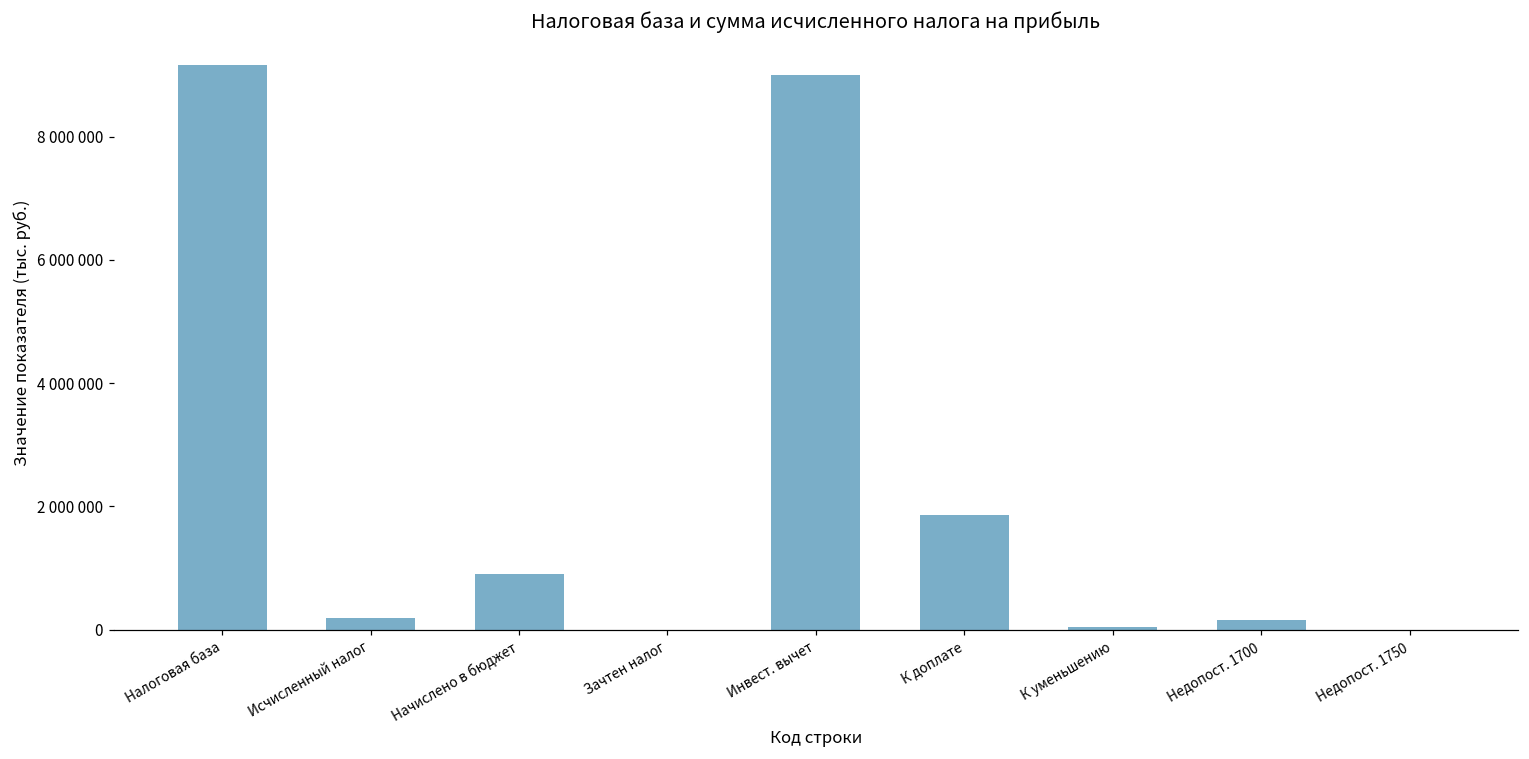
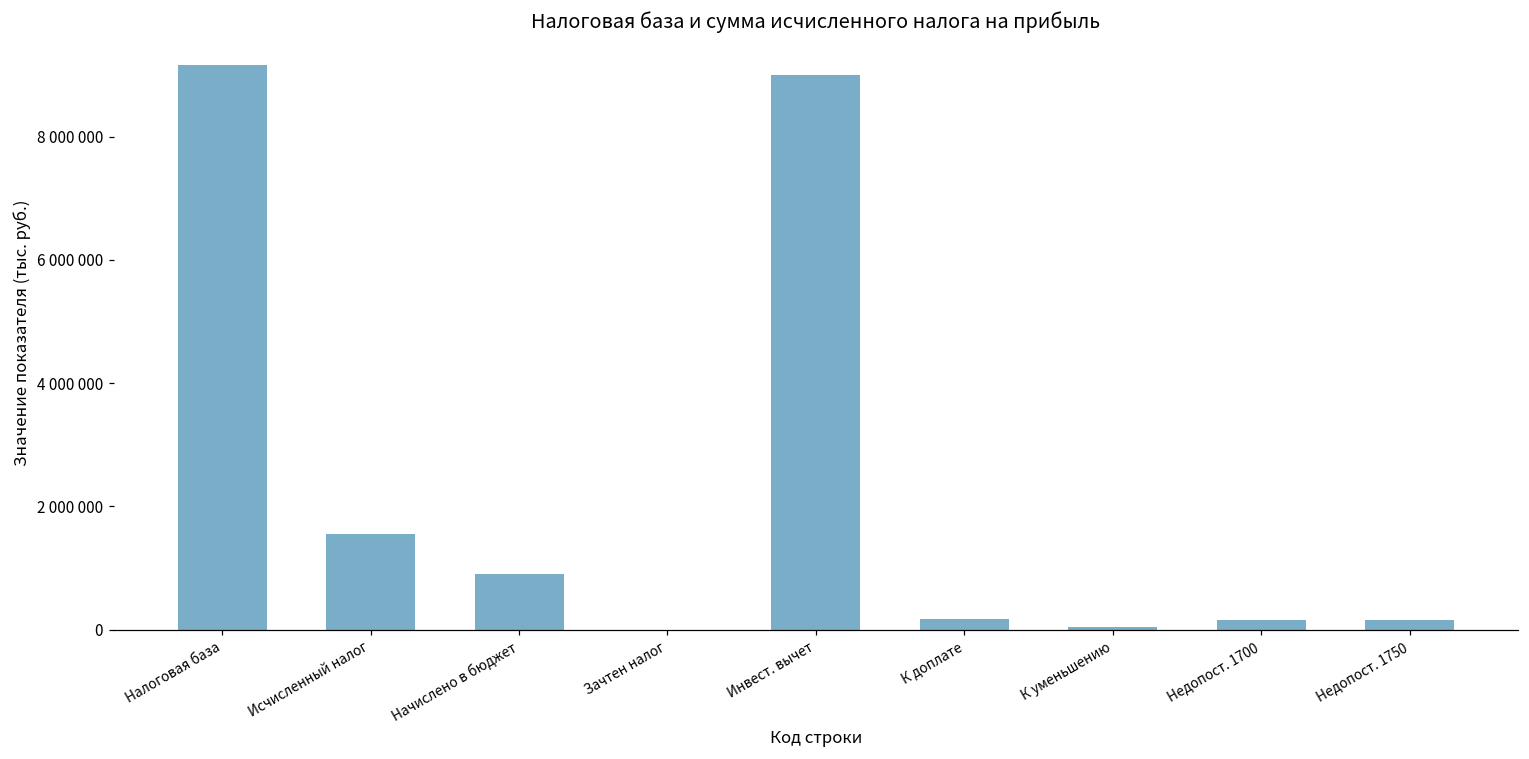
  {
    "Налоговая база": 9200000,
-   "Исчисленный налог": 200000,
+   "Исчисленный налог": 1600000,
    "Начислено в бюджет": 900000,
    "Инвест. вычет": 9000000,
-   "К доплате": 1900000,
+   "К доплате": 200000,
    "Недопост. 1700": 200000,
-   "Недопост. 1750": 0
+   "Недопост. 1750": 200000
  }
